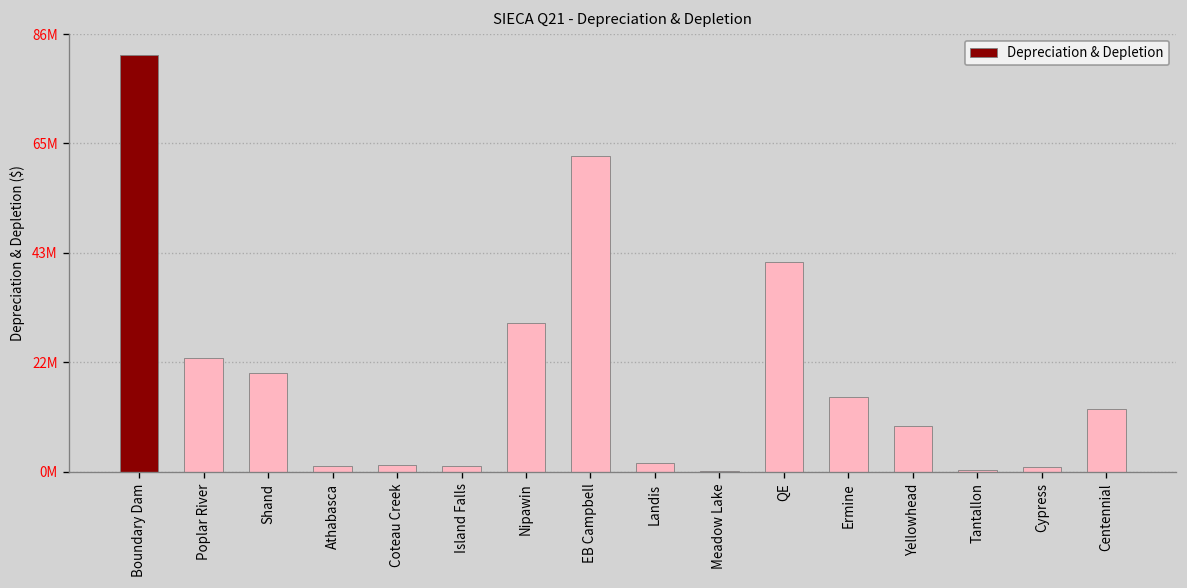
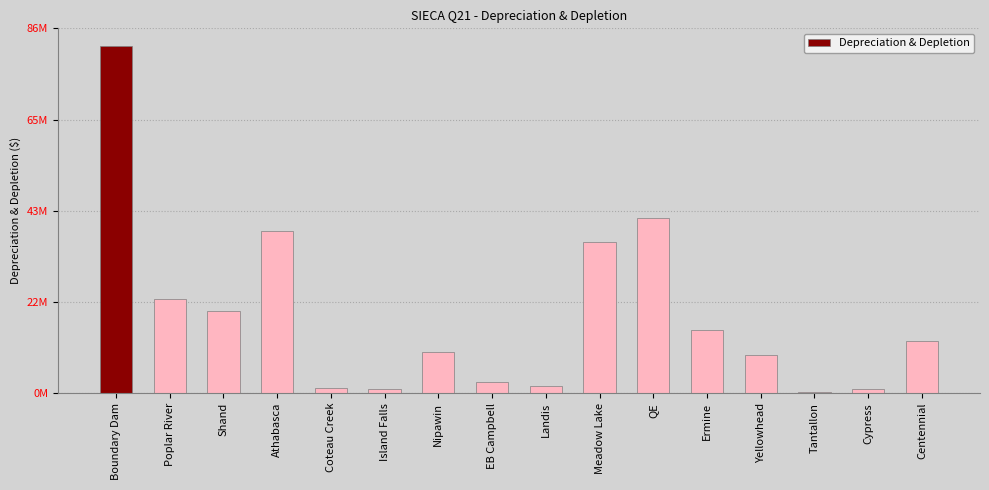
  {
    "Boundary Dam": 82000000,
    "Poplar River": 22000000,
    "Shand": 19000000,
-   "Athabasca": 1000000,
+   "Athabasca": 38000000,
    "Coteau Creek": 1000000,
    "Island Falls": 1000000,
-   "Nipawin": 29000000,
-   "EB Campbell": 62000000,
+   "Nipawin": 10000000,
+   "EB Campbell": 3000000,
    "Landis": 2000000,
-   "Meadow Lake": 0,
+   "Meadow Lake": 36000000,
    "QE": 41000000,
    "Ermine": 15000000,
    "Yellowhead": 9000000,
    "Cypress": 1000000,
    "Centennial": 12000000
  }
